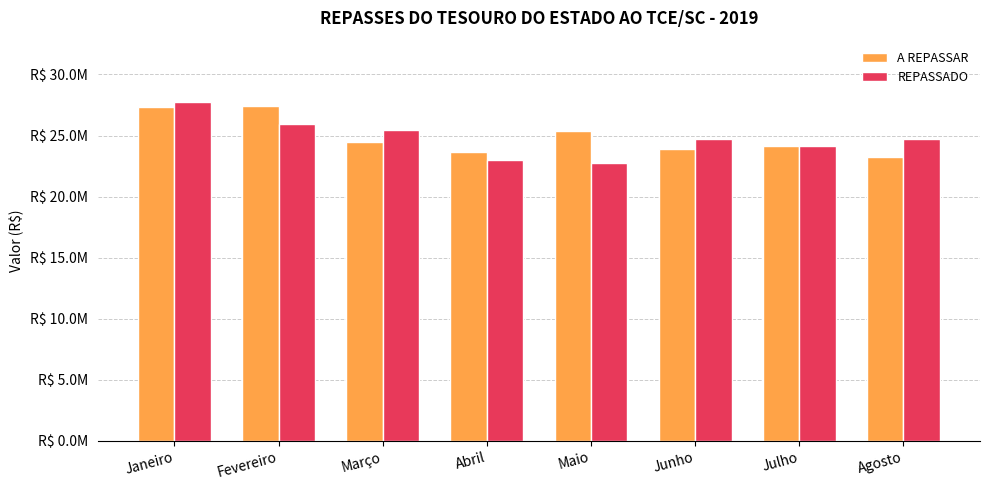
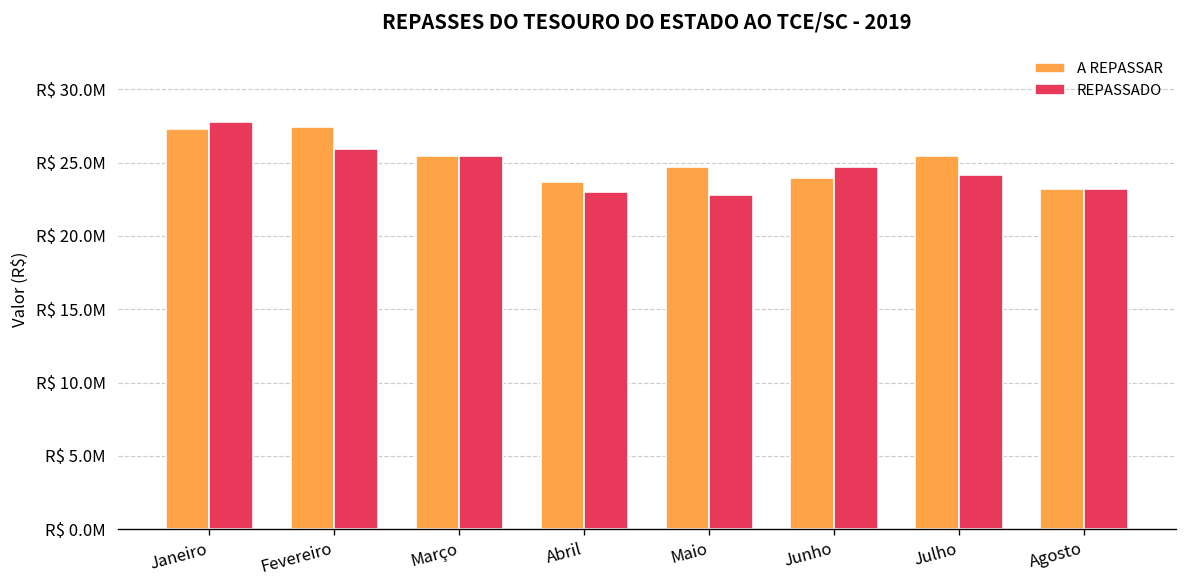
  {
    "A REPASSAR": {
      "Janeiro": "R$ 27300000",
      "Fevereiro": "R$ 27400000",
-     "Março": "R$ 24400000",
+     "Março": "R$ 25500000",
      "Abril": "R$ 23700000",
-     "Maio": "R$ 25400000",
+     "Maio": "R$ 24700000",
      "Junho": "R$ 23900000",
-     "Julho": "R$ 24200000",
+     "Julho": "R$ 25500000",
      "Agosto": "R$ 23200000"
    },
    "REPASSADO": {
      "Janeiro": "R$ 27800000",
      "Fevereiro": "R$ 25900000",
      "Março": "R$ 25500000",
      "Abril": "R$ 23000000",
      "Maio": "R$ 22800000",
      "Junho": "R$ 24700000",
      "Julho": "R$ 24200000",
-     "Agosto": "R$ 24700000"
+     "Agosto": "R$ 23200000"
    }
  }
